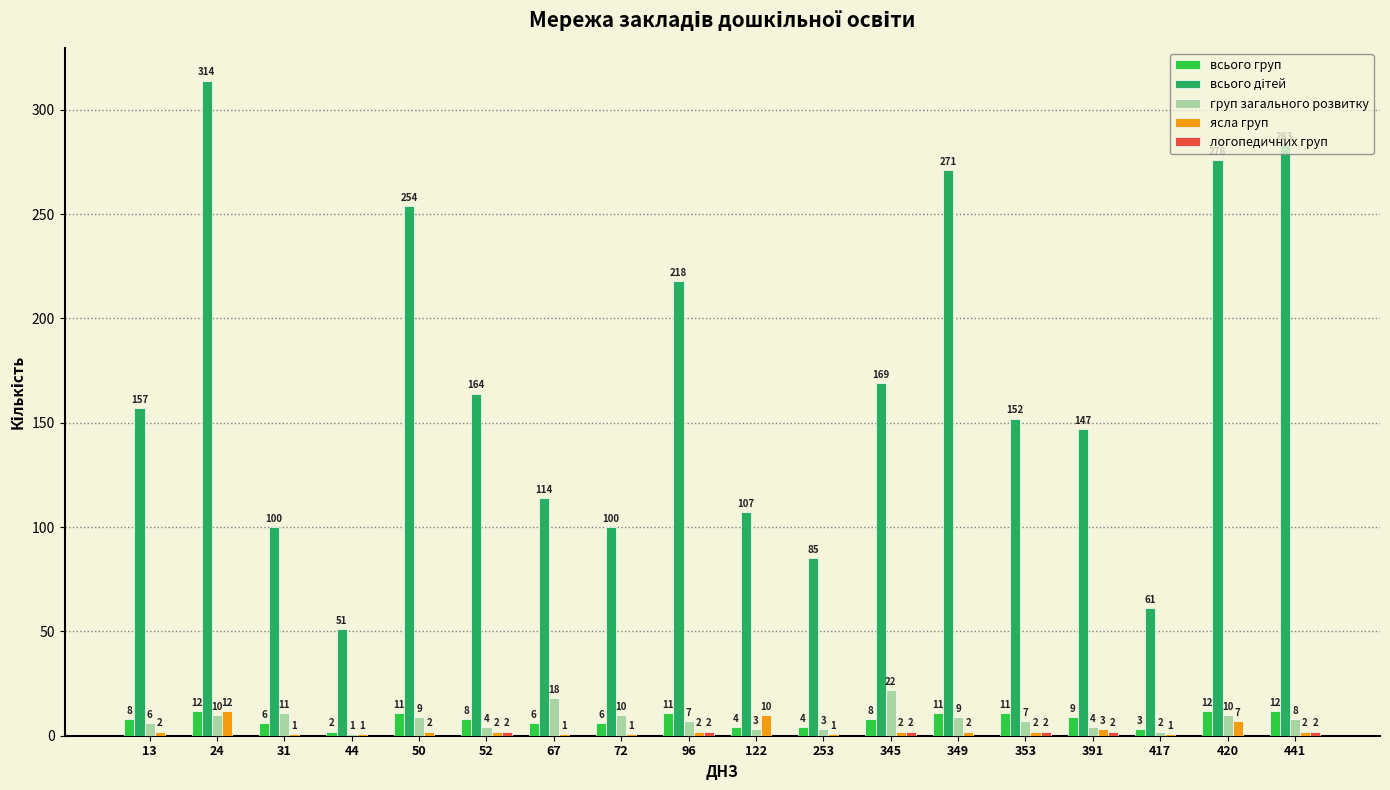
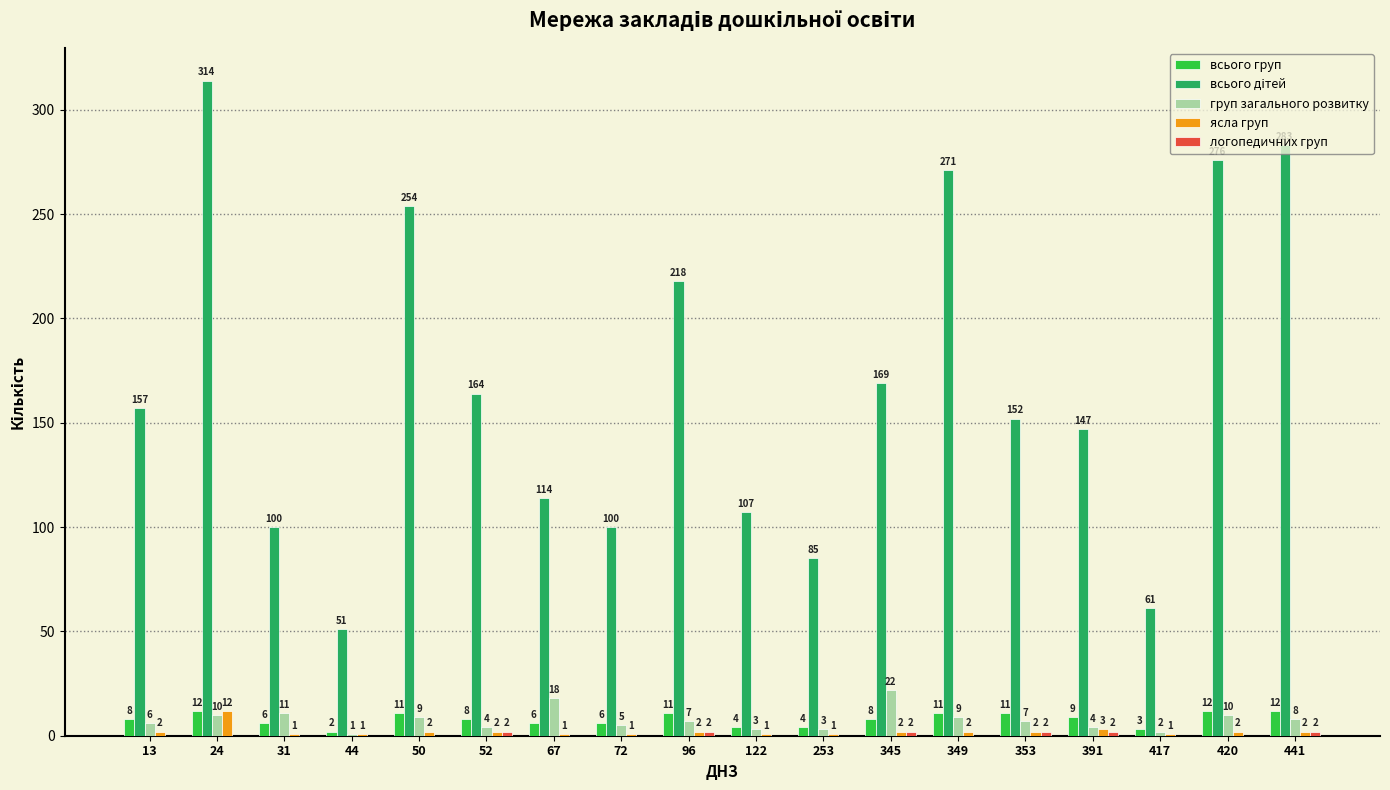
  {
    "груп загального розвитку": {
      "13": 6,
      "24": 10,
      "31": 11,
      "44": 1,
      "50": 9,
      "52": 4,
      "67": 18,
-     "72": 10,
+     "72": 5,
      "96": 7,
      "122": 3,
      "253": 3,
      "345": 22,
      "349": 9,
      "353": 7,
      "391": 4,
      "417": 2,
      "420": 10,
      "441": 8
    },
    "ясла груп": {
      "13": 2,
      "24": 12,
      "31": 1,
      "44": 1,
      "50": 2,
      "52": 2,
      "67": 1,
      "72": 1,
      "96": 2,
-     "122": 10,
+     "122": 1,
      "253": 1,
      "345": 2,
      "349": 2,
      "353": 2,
      "391": 3,
      "417": 1,
-     "420": 7,
+     "420": 2,
      "441": 2
    },
    "логопедичних груп": {
      "52": 2,
      "96": 2,
      "345": 2,
      "353": 2,
      "391": 2,
      "441": 2
    }
  }
